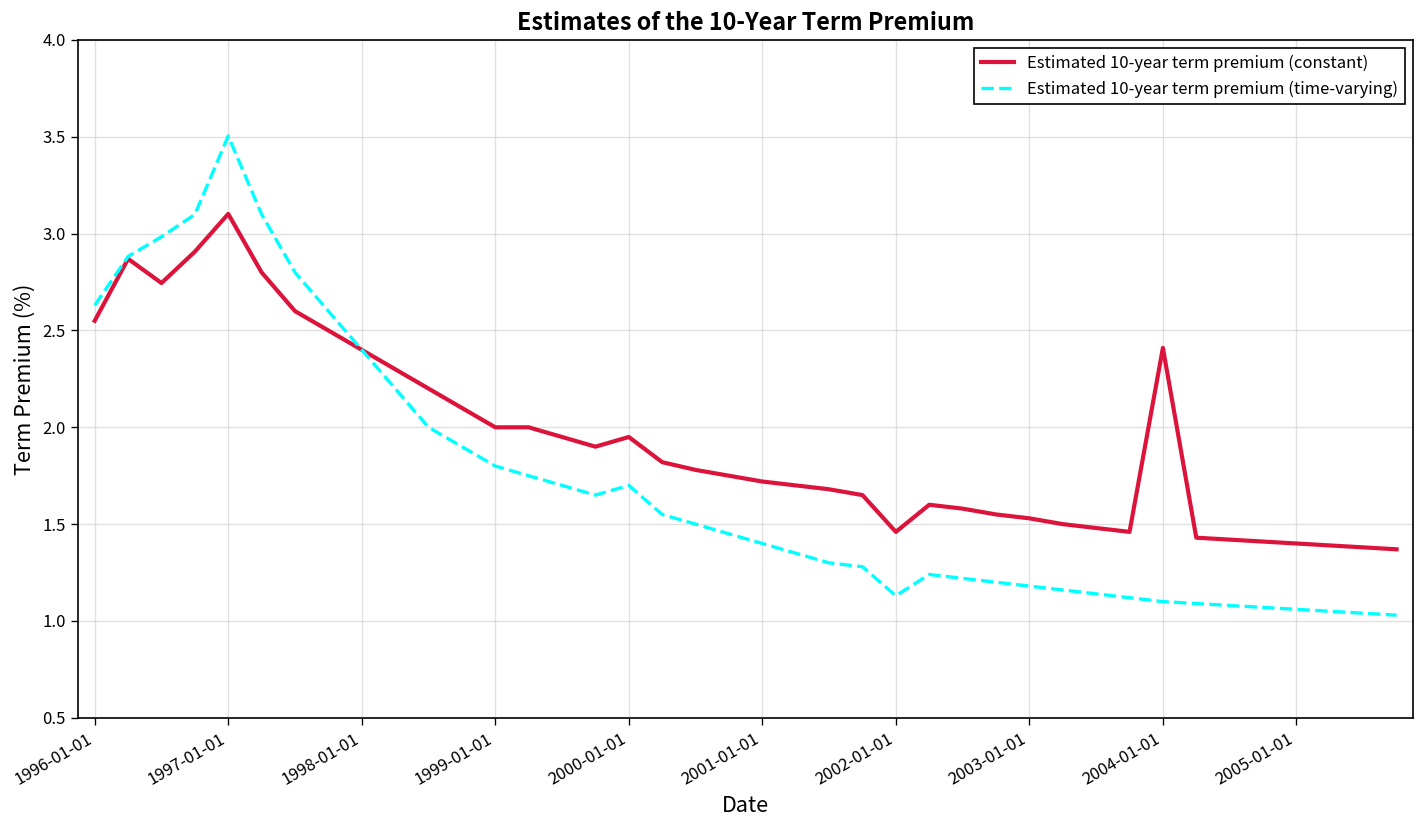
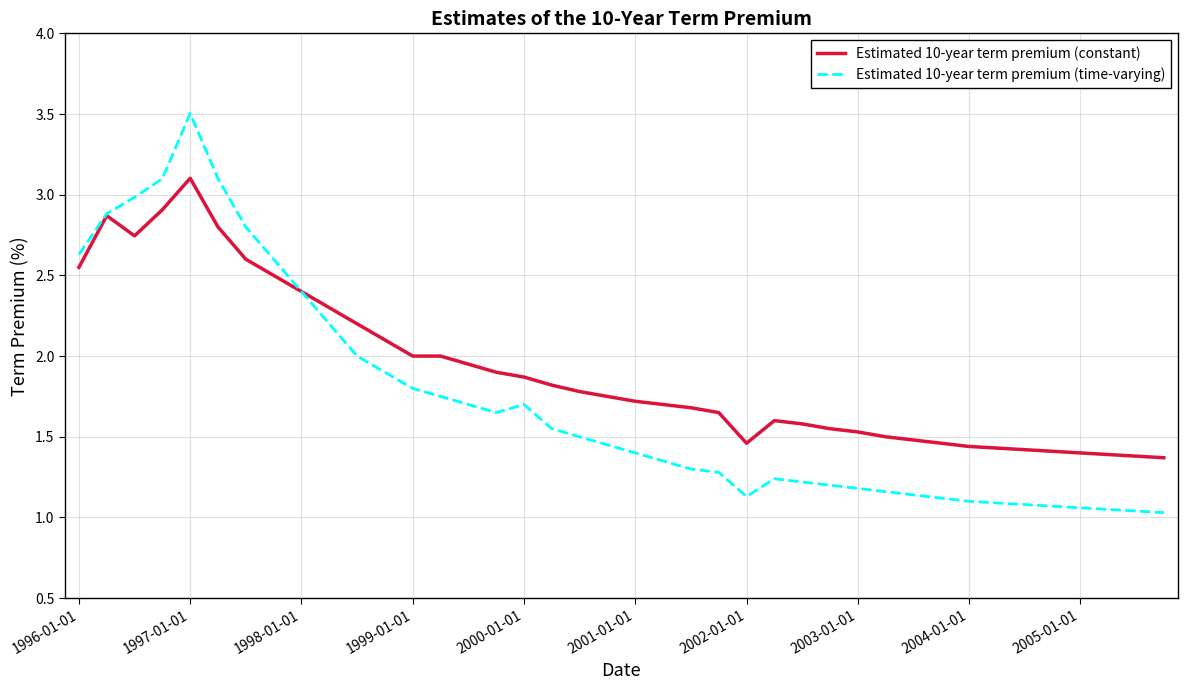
  {
    "Estimated 10-year term premium (constant)": {
      "1996-01-01": 2.55,
      "1997-01-01": 3.10,
      "1999-01-01": 2.00,
-     "2000-01-01": 1.95,
+     "2000-01-01": 1.87,
      "2001-01-01": 1.72,
      "2002-01-01": 1.46,
      "2003-01-01": 1.53,
-     "2004-01-01": 2.41,
+     "2004-01-01": 1.44,
      "2005-01-01": 1.40
    },
    "Estimated 10-year term premium (time-varying)": {
      "1996-01-01": 2.63,
      "1997-01-01": 3.50,
      "1999-01-01": 1.80,
      "2000-01-01": 1.70,
      "2001-01-01": 1.40,
      "2002-01-01": 1.13,
      "2003-01-01": 1.18,
      "2004-01-01": 1.10,
      "2005-01-01": 1.06
    }
  }
